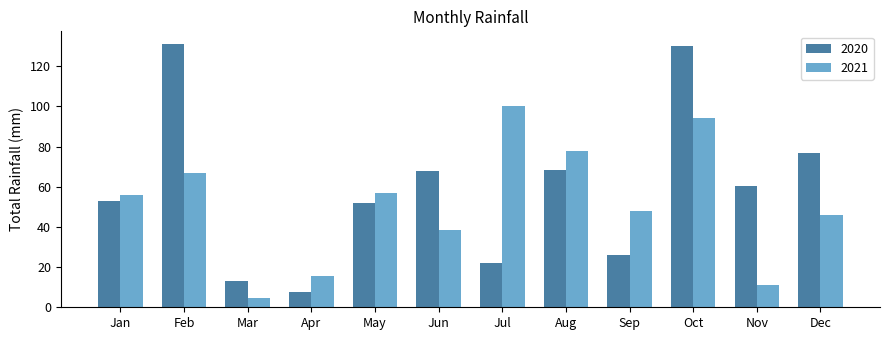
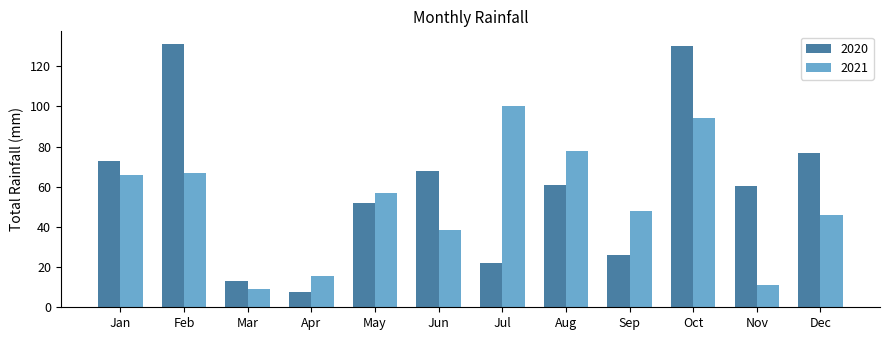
  {
    "2020": {
-     "Jan": 53,
+     "Jan": 73,
      "Feb": 131,
      "Mar": 13,
      "Apr": 8,
      "May": 52,
      "Jun": 68,
      "Jul": 22,
-     "Aug": 68,
+     "Aug": 61,
      "Sep": 26,
      "Oct": 130,
      "Nov": 60,
      "Dec": 77
    },
    "2021": {
-     "Jan": 56,
+     "Jan": 66,
      "Feb": 67,
-     "Mar": 5,
+     "Mar": 9,
      "Apr": 16,
      "May": 57,
      "Jun": 38,
      "Jul": 100,
      "Aug": 78,
      "Sep": 48,
      "Oct": 94,
      "Nov": 11,
      "Dec": 46
    }
  }
